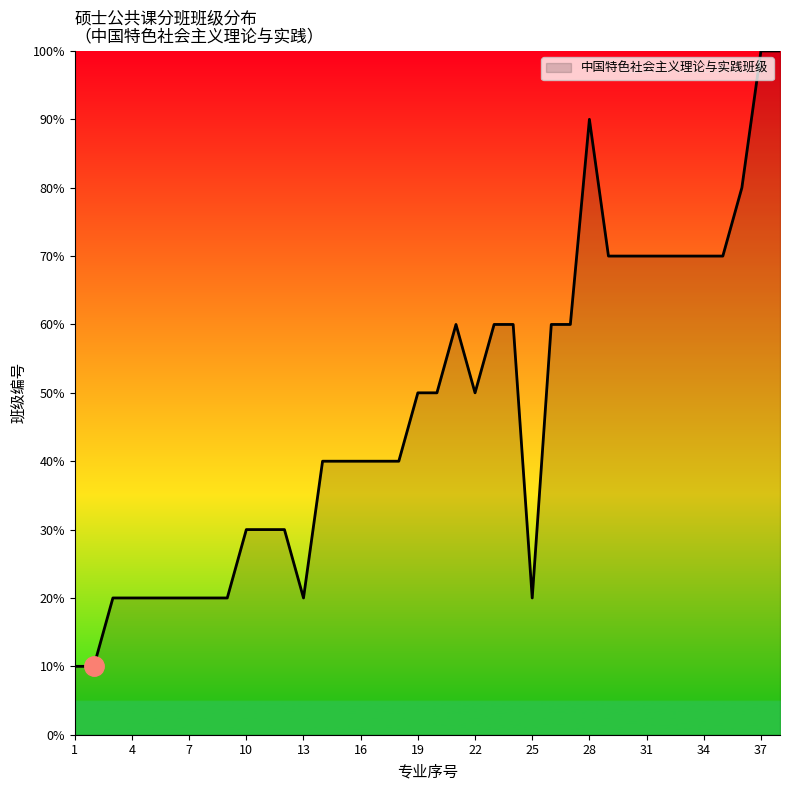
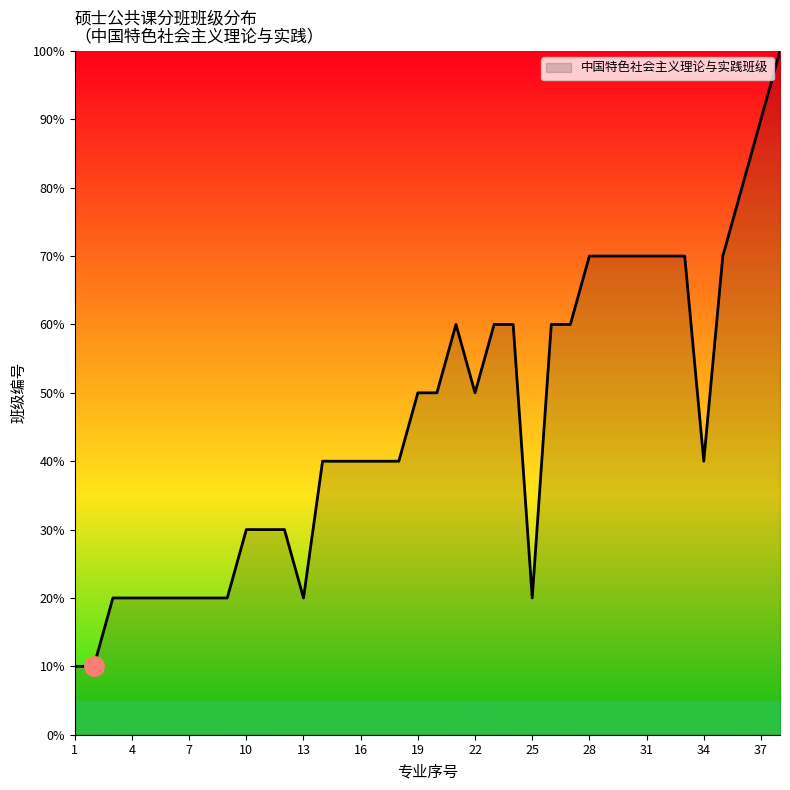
  {
    "中国特色社会主义理论与实践班级": {
      "13": "20%",
      "16": "40%",
      "19": "50%",
      "22": "50%",
      "25": "20%",
-     "28": "90%",
+     "28": "70%",
      "31": "70%",
-     "34": "70%",
-     "37": "100%"
+     "34": "40%",
+     "37": "90%"
    }
  }
